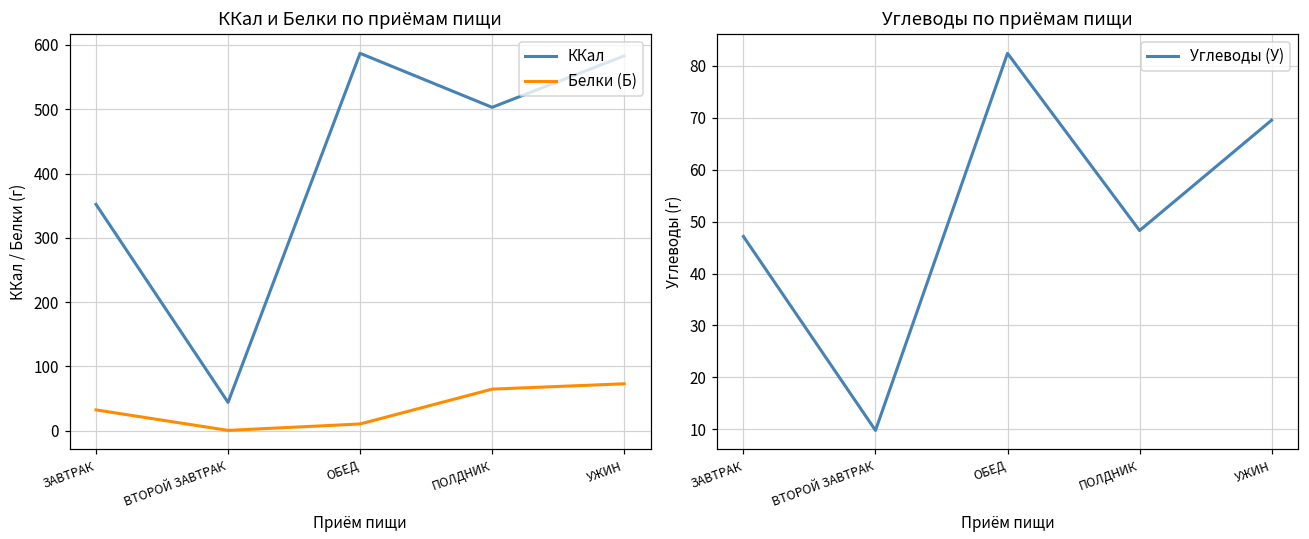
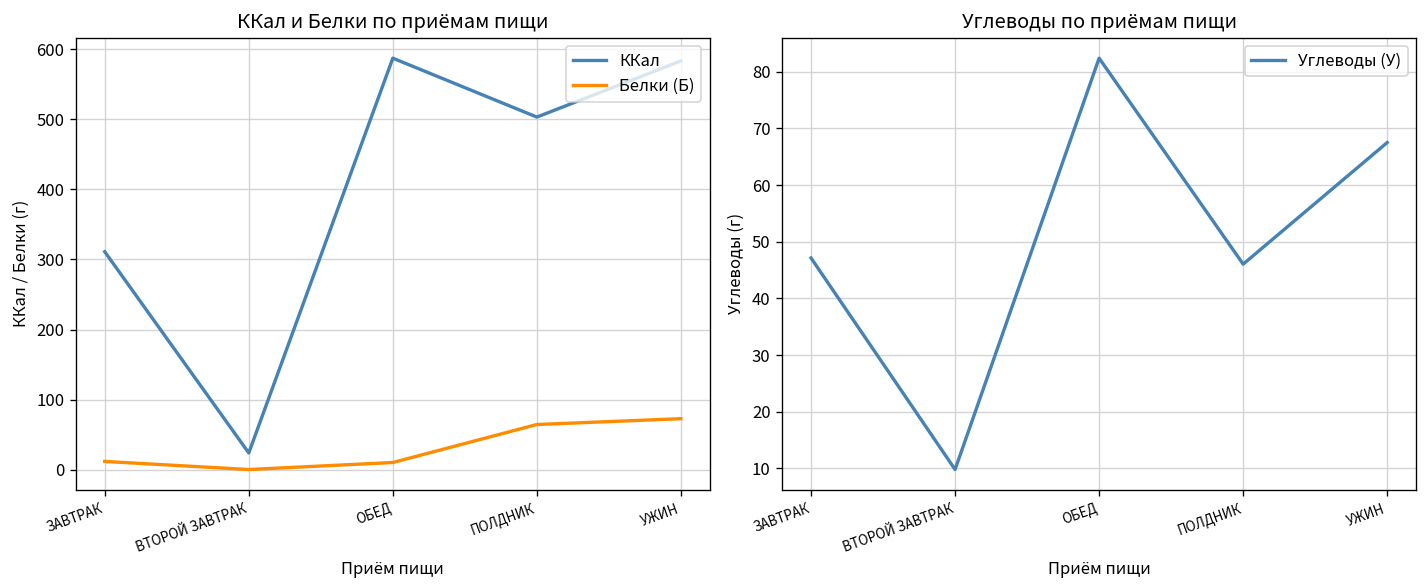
  {
    "ККал и Белки по приёмам пищи": {
      "ККал": {
-       "ЗАВТРАК": 350,
-       "ВТОРОЙ ЗАВТРАК": 40,
+       "ЗАВТРАК": 310,
+       "ВТОРОЙ ЗАВТРАК": 20,
        "ОБЕД": 590,
        "ПОЛДНИК": 500
      },
      "Белки (Б)": {
-       "ЗАВТРАК": 30,
+       "ЗАВТРАК": 10,
        "ВТОРОЙ ЗАВТРАК": 0,
        "ОБЕД": 10,
        "ПОЛДНИК": 60,
        "УЖИН": 70
      }
    },
    "Углеводы по приёмам пищи": {
      "ЗАВТРАК": 47,
      "ВТОРОЙ ЗАВТРАК": 10,
      "ОБЕД": 82,
-     "ПОЛДНИК": 48,
-     "УЖИН": 70
+     "ПОЛДНИК": 46,
+     "УЖИН": 68
    }
  }
